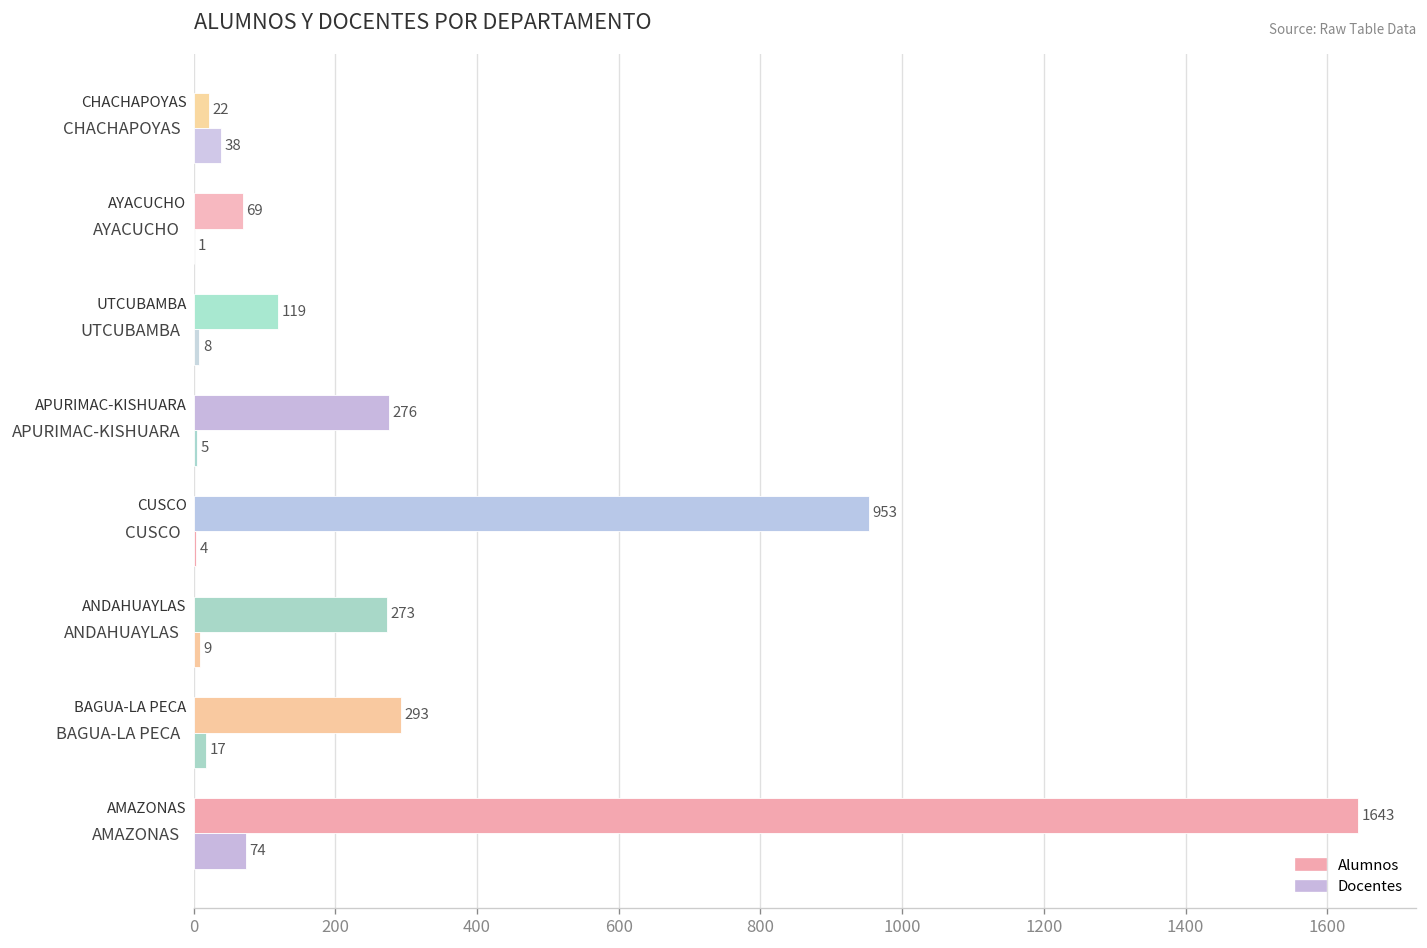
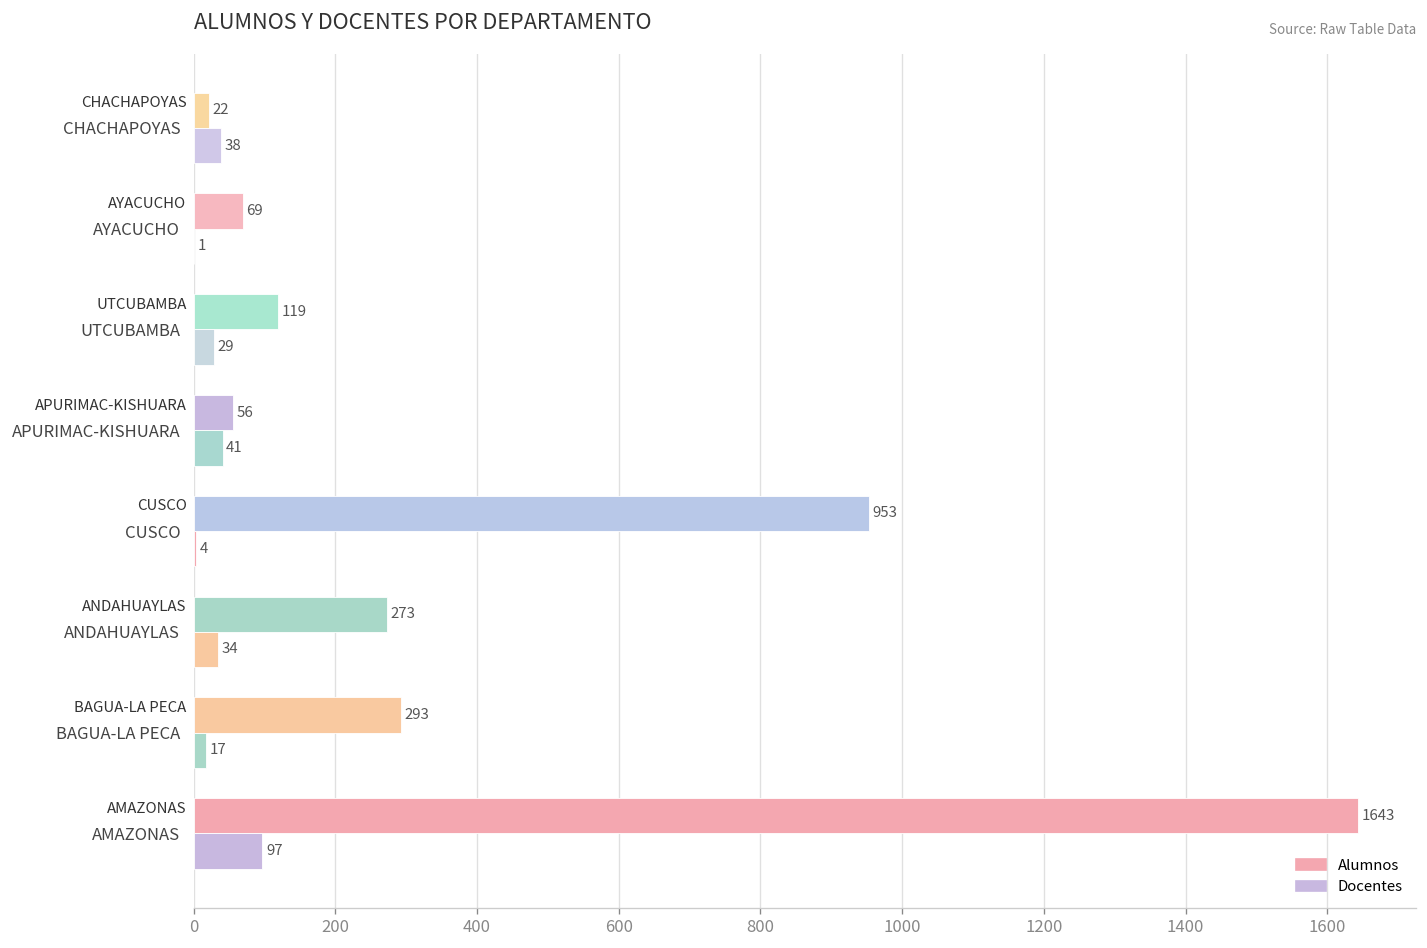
  {
    "Alumnos": {
      "CHACHAPOYAS": 22,
      "AYACUCHO": 69,
      "UTCUBAMBA": 119,
-     "APURIMAC-KISHUARA": 276,
+     "APURIMAC-KISHUARA": 56,
      "CUSCO": 953,
      "ANDAHUAYLAS": 273,
      "BAGUA-LA PECA": 293,
      "AMAZONAS": 1643
    },
    "Docentes": {
      "CHACHAPOYAS": 38,
      "AYACUCHO": 1,
-     "UTCUBAMBA": 8,
-     "APURIMAC-KISHUARA": 5,
+     "UTCUBAMBA": 29,
+     "APURIMAC-KISHUARA": 41,
      "CUSCO": 4,
-     "ANDAHUAYLAS": 9,
+     "ANDAHUAYLAS": 34,
      "BAGUA-LA PECA": 17,
-     "AMAZONAS": 74
+     "AMAZONAS": 97
    }
  }
